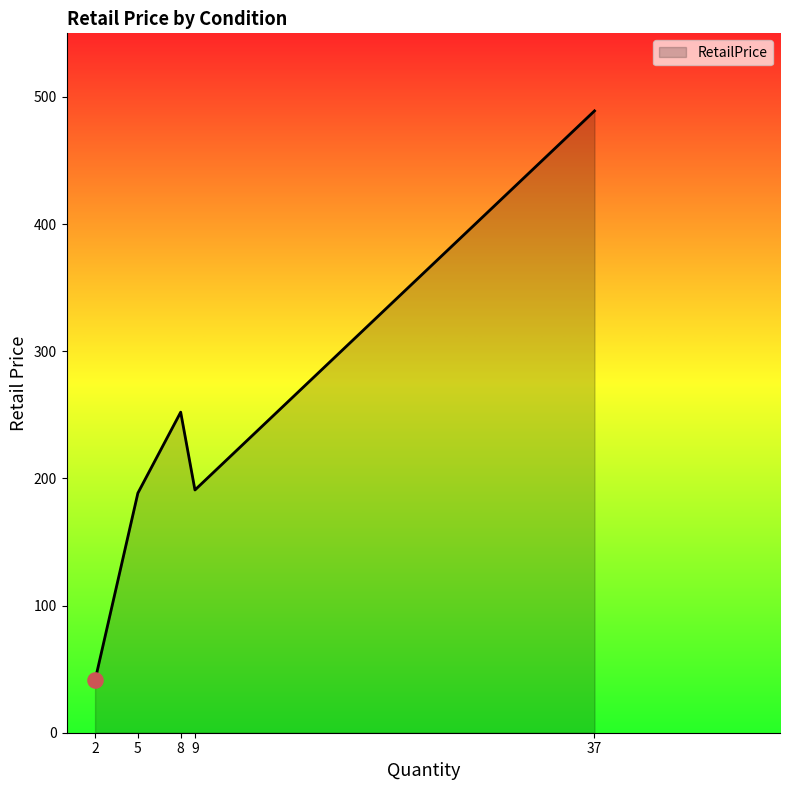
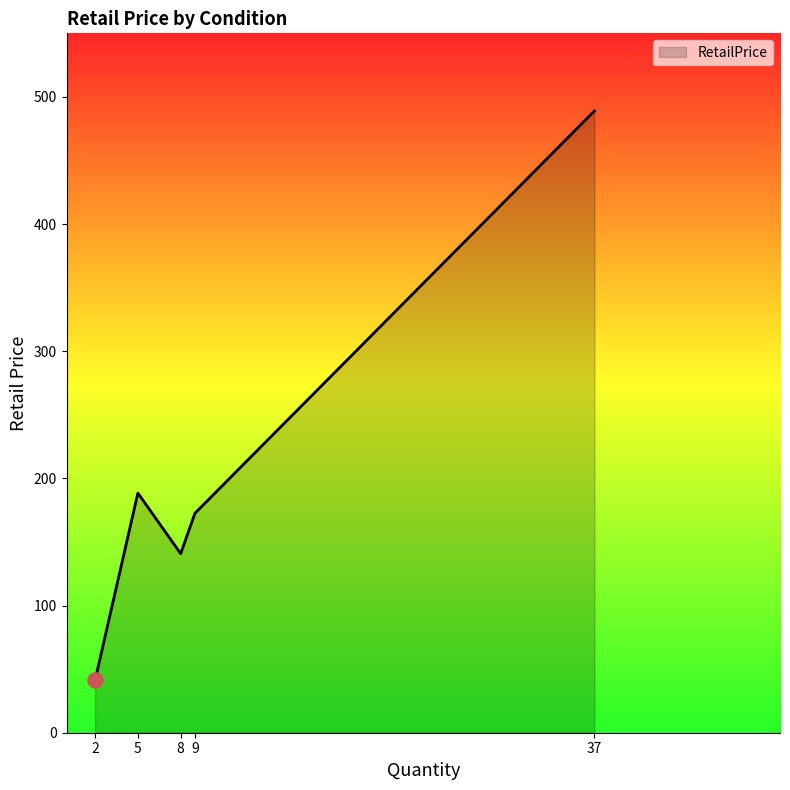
  {
    "RetailPrice": {
      "5": 188,
-     "8": 252,
-     "9": 191,
+     "8": 141,
+     "9": 173,
      "37": 489
    }
  }
